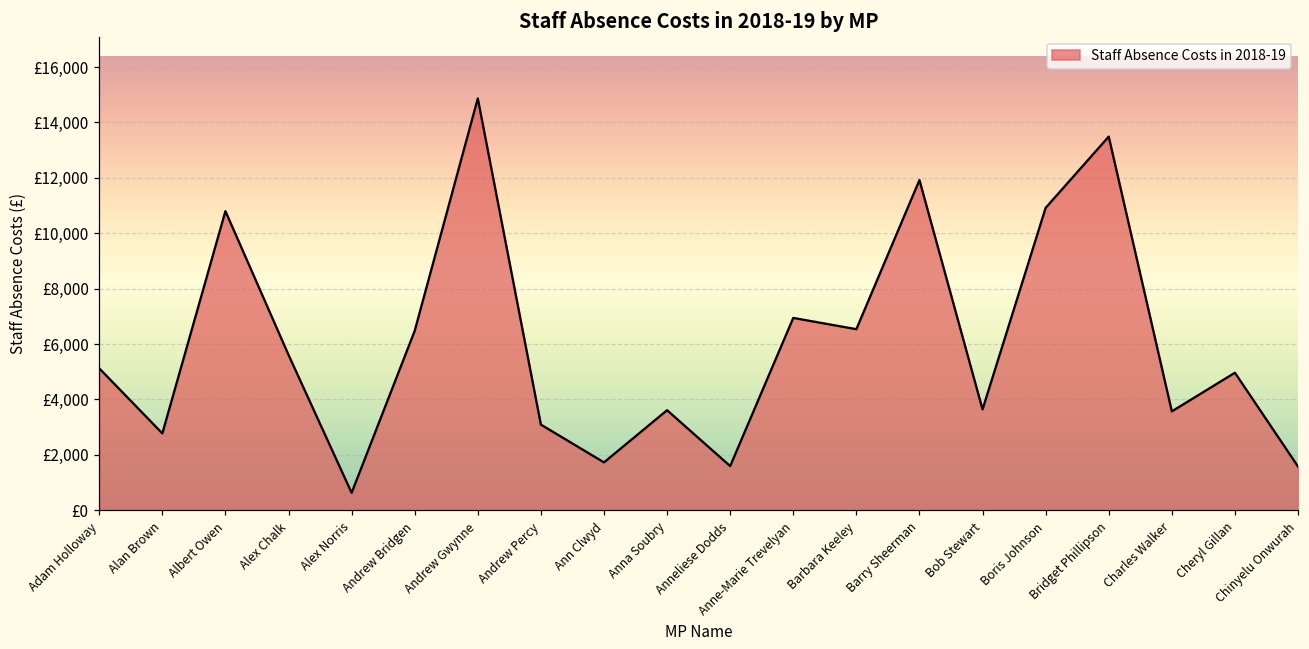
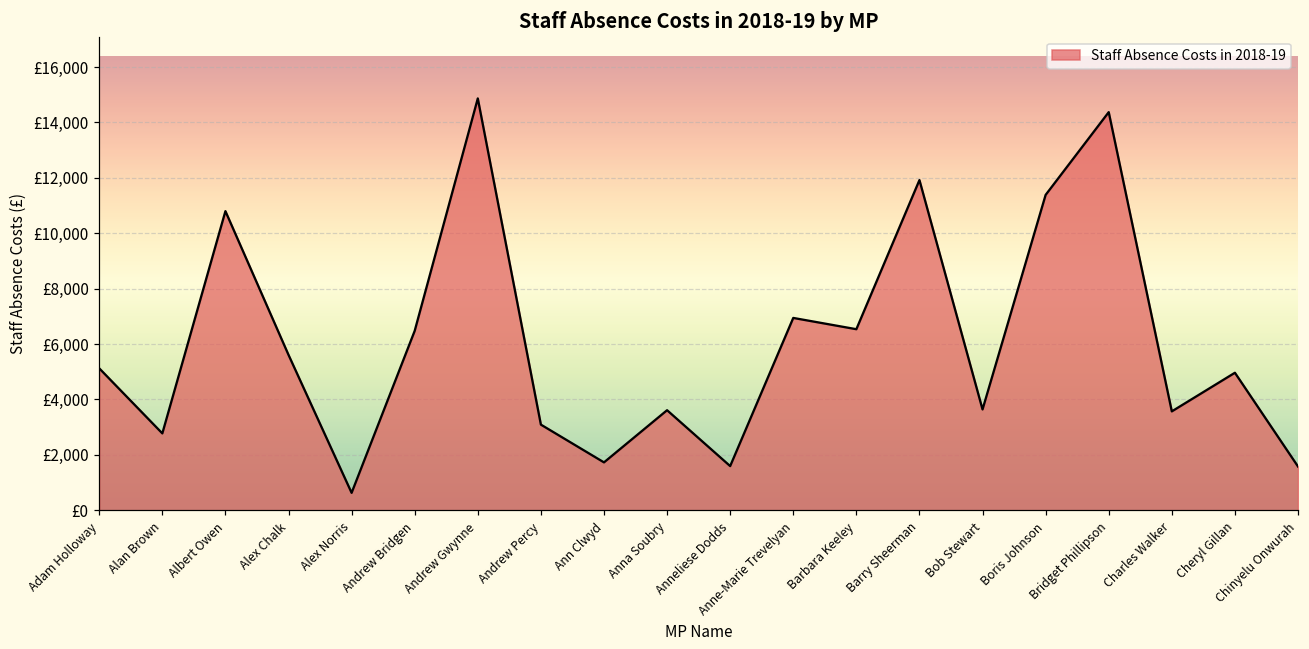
  {
    "Adam Holloway": "£5,100",
    "Alan Brown": "£2,800",
    "Albert Owen": "£10,800",
    "Alex Chalk": "£5,600",
    "Alex Norris": "£600",
    "Andrew Bridgen": "£6,500",
    "Andrew Gwynne": "£14,900",
    "Andrew Percy": "£3,100",
    "Ann Clwyd": "£1,700",
    "Anna Soubry": "£3,600",
    "Anneliese Dodds": "£1,600",
    "Anne-Marie Trevelyan": "£6,900",
    "Barbara Keeley": "£6,500",
    "Barry Sheerman": "£11,900",
    "Bob Stewart": "£3,600",
-   "Boris Johnson": "£10,900",
-   "Bridget Phillipson": "£13,500",
+   "Boris Johnson": "£11,400",
+   "Bridget Phillipson": "£14,400",
    "Charles Walker": "£3,600",
    "Cheryl Gillan": "£5,000",
    "Chinyelu Onwurah": "£1,600"
  }
